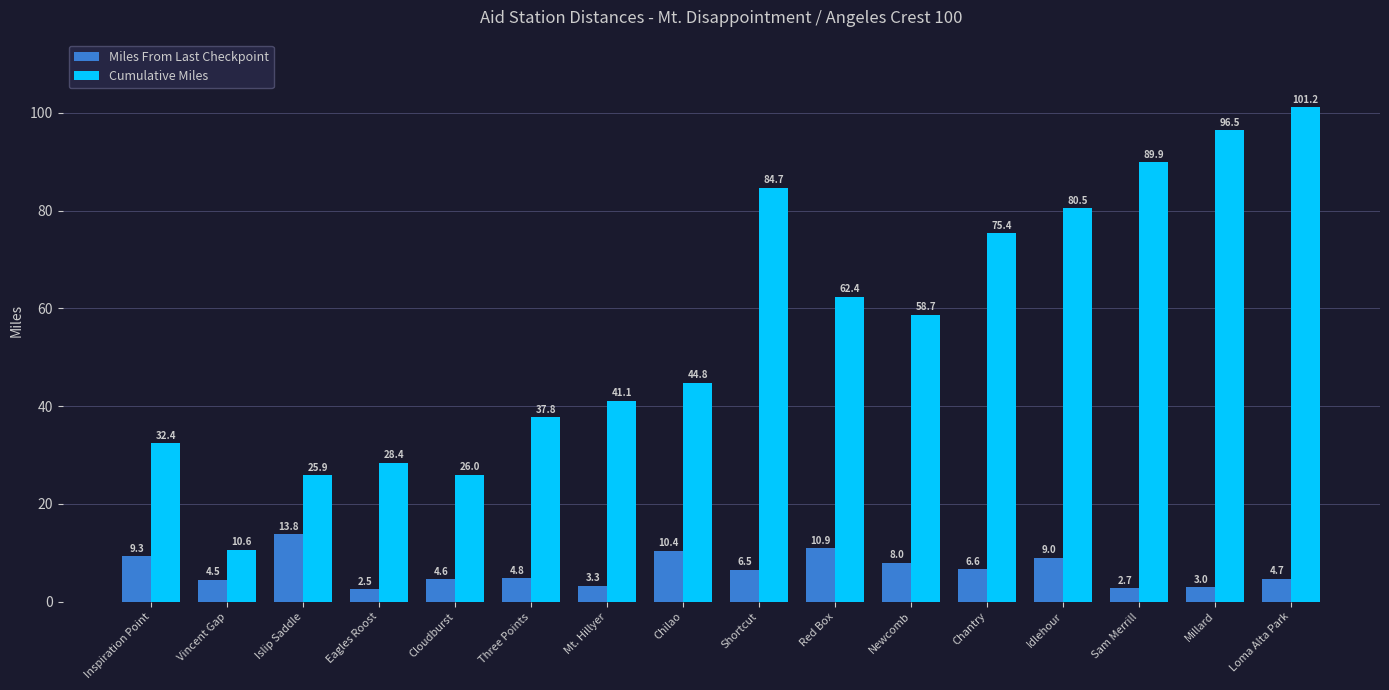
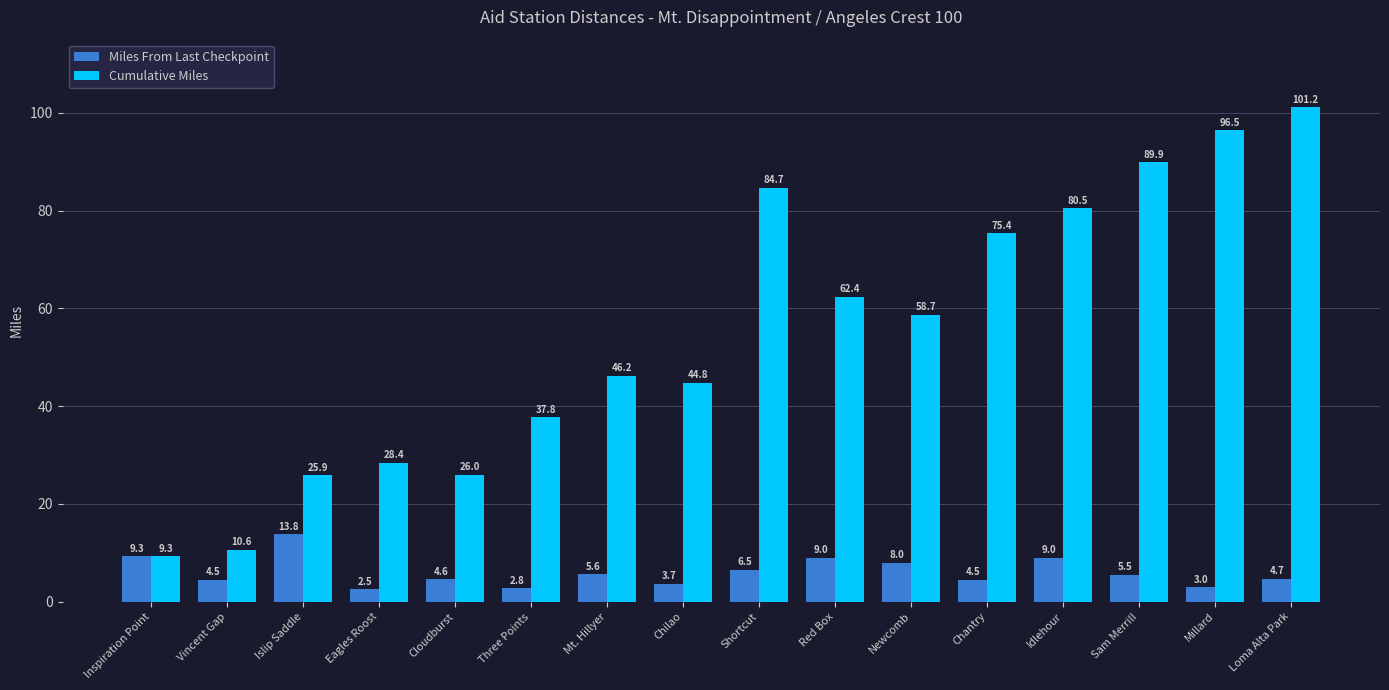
  {
    "Miles From Last Checkpoint": {
      "Inspiration Point": 9.3,
      "Vincent Gap": 4.5,
      "Islip Saddle": 13.8,
      "Eagles Roost": 2.5,
      "Cloudburst": 4.6,
-     "Three Points": 4.8,
-     "Mt. Hillyer": 3.3,
-     "Chilao": 10.4,
+     "Three Points": 2.8,
+     "Mt. Hillyer": 5.6,
+     "Chilao": 3.7,
      "Shortcut": 6.5,
-     "Red Box": 10.9,
+     "Red Box": 9.0,
      "Newcomb": 8.0,
-     "Chantry": 6.6,
+     "Chantry": 4.5,
      "Idlehour": 9.0,
-     "Sam Merrill": 2.7,
+     "Sam Merrill": 5.5,
      "Millard": 3.0,
      "Loma Alta Park": 4.7
    },
    "Cumulative Miles": {
-     "Inspiration Point": 32.4,
+     "Inspiration Point": 9.3,
      "Vincent Gap": 10.6,
      "Islip Saddle": 25.9,
      "Eagles Roost": 28.4,
      "Cloudburst": 26.0,
      "Three Points": 37.8,
-     "Mt. Hillyer": 41.1,
+     "Mt. Hillyer": 46.2,
      "Chilao": 44.8,
      "Shortcut": 84.7,
      "Red Box": 62.4,
      "Newcomb": 58.7,
      "Chantry": 75.4,
      "Idlehour": 80.5,
      "Sam Merrill": 89.9,
      "Millard": 96.5,
      "Loma Alta Park": 101.2
    }
  }
